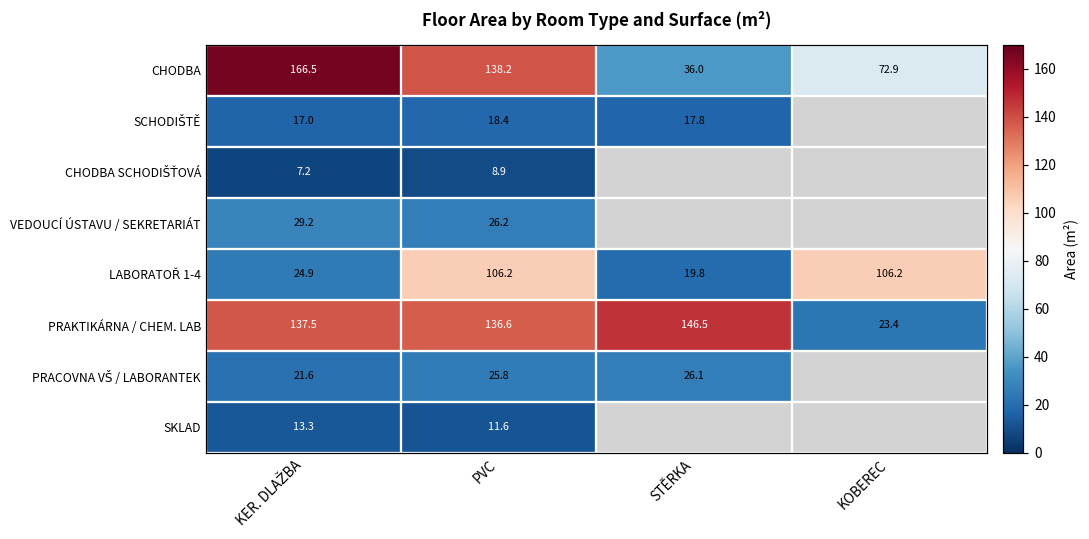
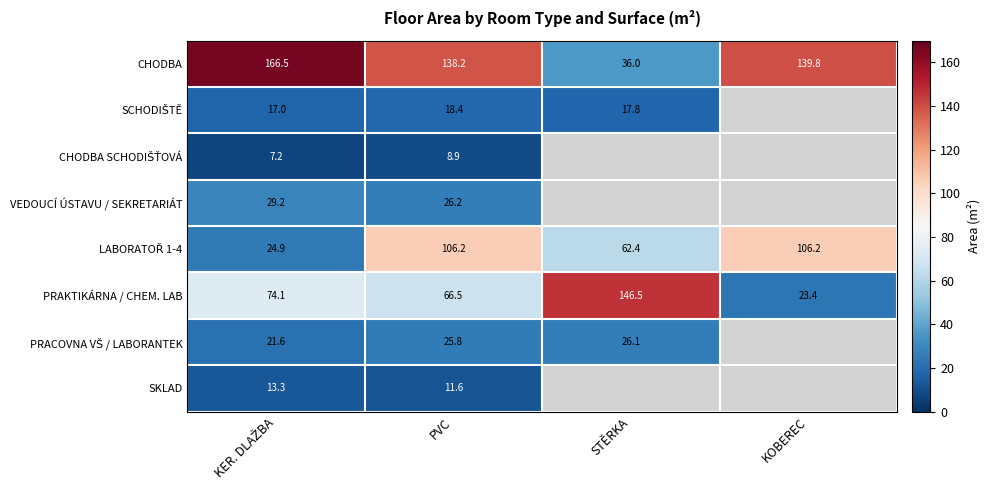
  {
    "CHODBA": {
      "KER. DLAŽBA": 166.5,
      "PVC": 138.2,
      "STĚRKA": 36.0,
-     "KOBEREC": 72.9
+     "KOBEREC": 139.8
    },
    "SCHODIŠTĚ": {
      "KER. DLAŽBA": 17.0,
      "PVC": 18.4,
      "STĚRKA": 17.8
    },
    "CHODBA SCHODIŠŤOVÁ": {
      "KER. DLAŽBA": 7.2,
      "PVC": 8.9
    },
    "VEDOUCÍ ÚSTAVU / SEKRETARIÁT": {
      "KER. DLAŽBA": 29.2,
      "PVC": 26.2
    },
    "LABORATOŘ 1-4": {
      "KER. DLAŽBA": 24.9,
      "PVC": 106.2,
-     "STĚRKA": 19.8,
+     "STĚRKA": 62.4,
      "KOBEREC": 106.2
    },
    "PRAKTIKÁRNA / CHEM. LAB": {
-     "KER. DLAŽBA": 137.5,
-     "PVC": 136.6,
+     "KER. DLAŽBA": 74.1,
+     "PVC": 66.5,
      "STĚRKA": 146.5,
      "KOBEREC": 23.4
    },
    "PRACOVNA VŠ / LABORANTEK": {
      "KER. DLAŽBA": 21.6,
      "PVC": 25.8,
      "STĚRKA": 26.1
    },
    "SKLAD": {
      "KER. DLAŽBA": 13.3,
      "PVC": 11.6
    }
  }
